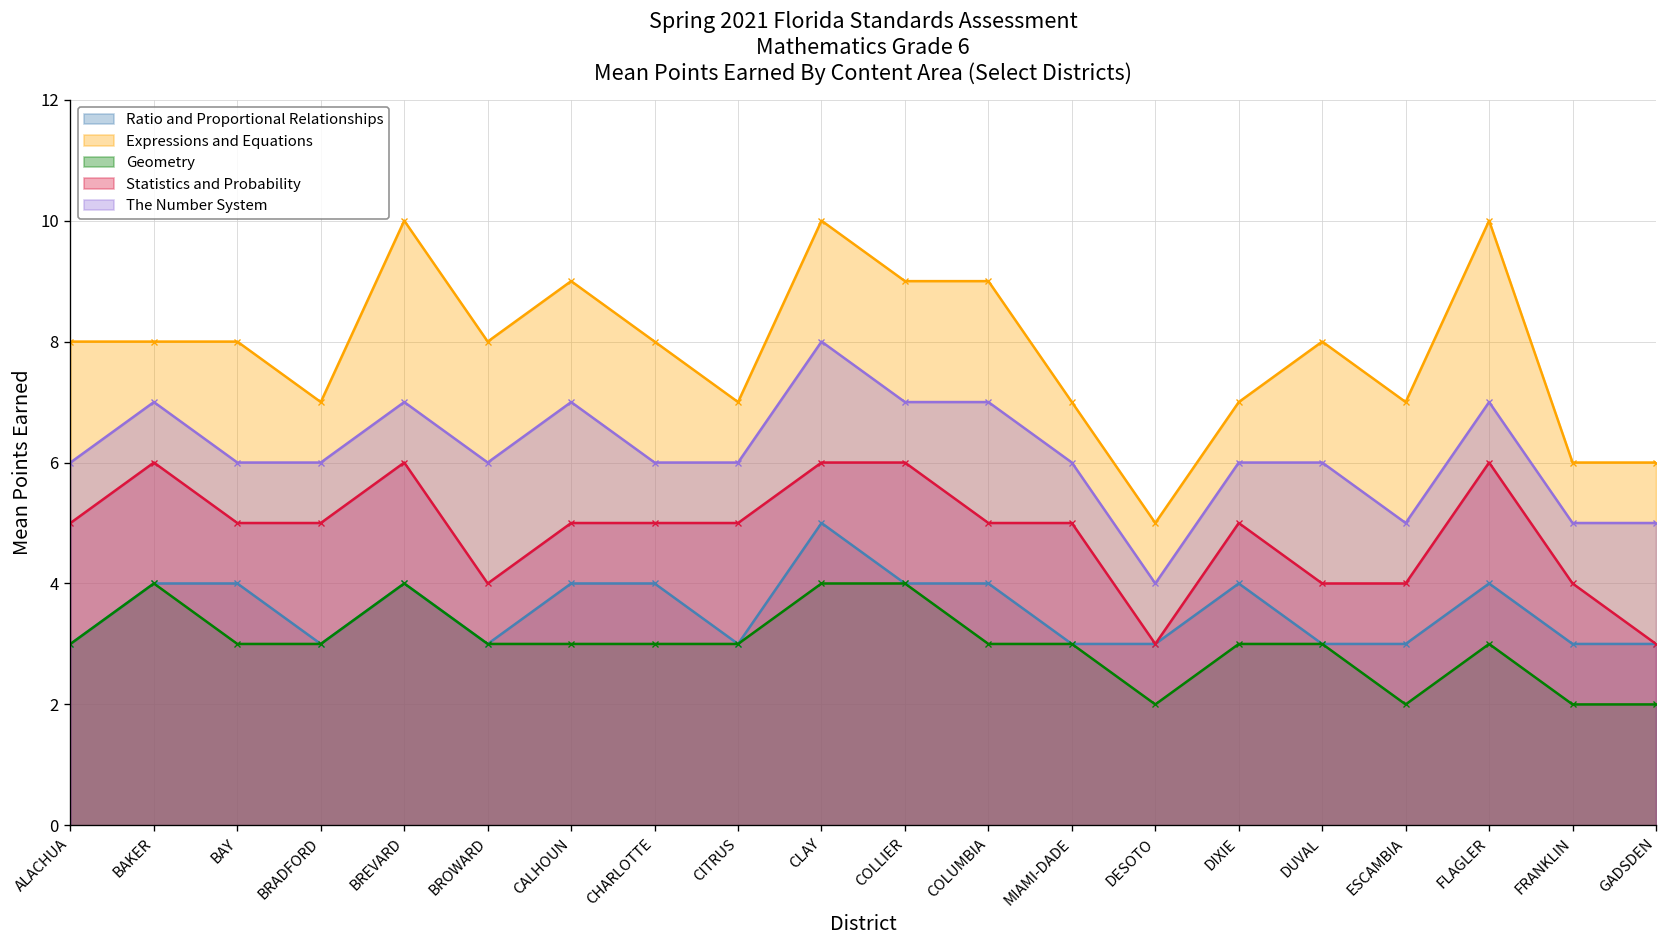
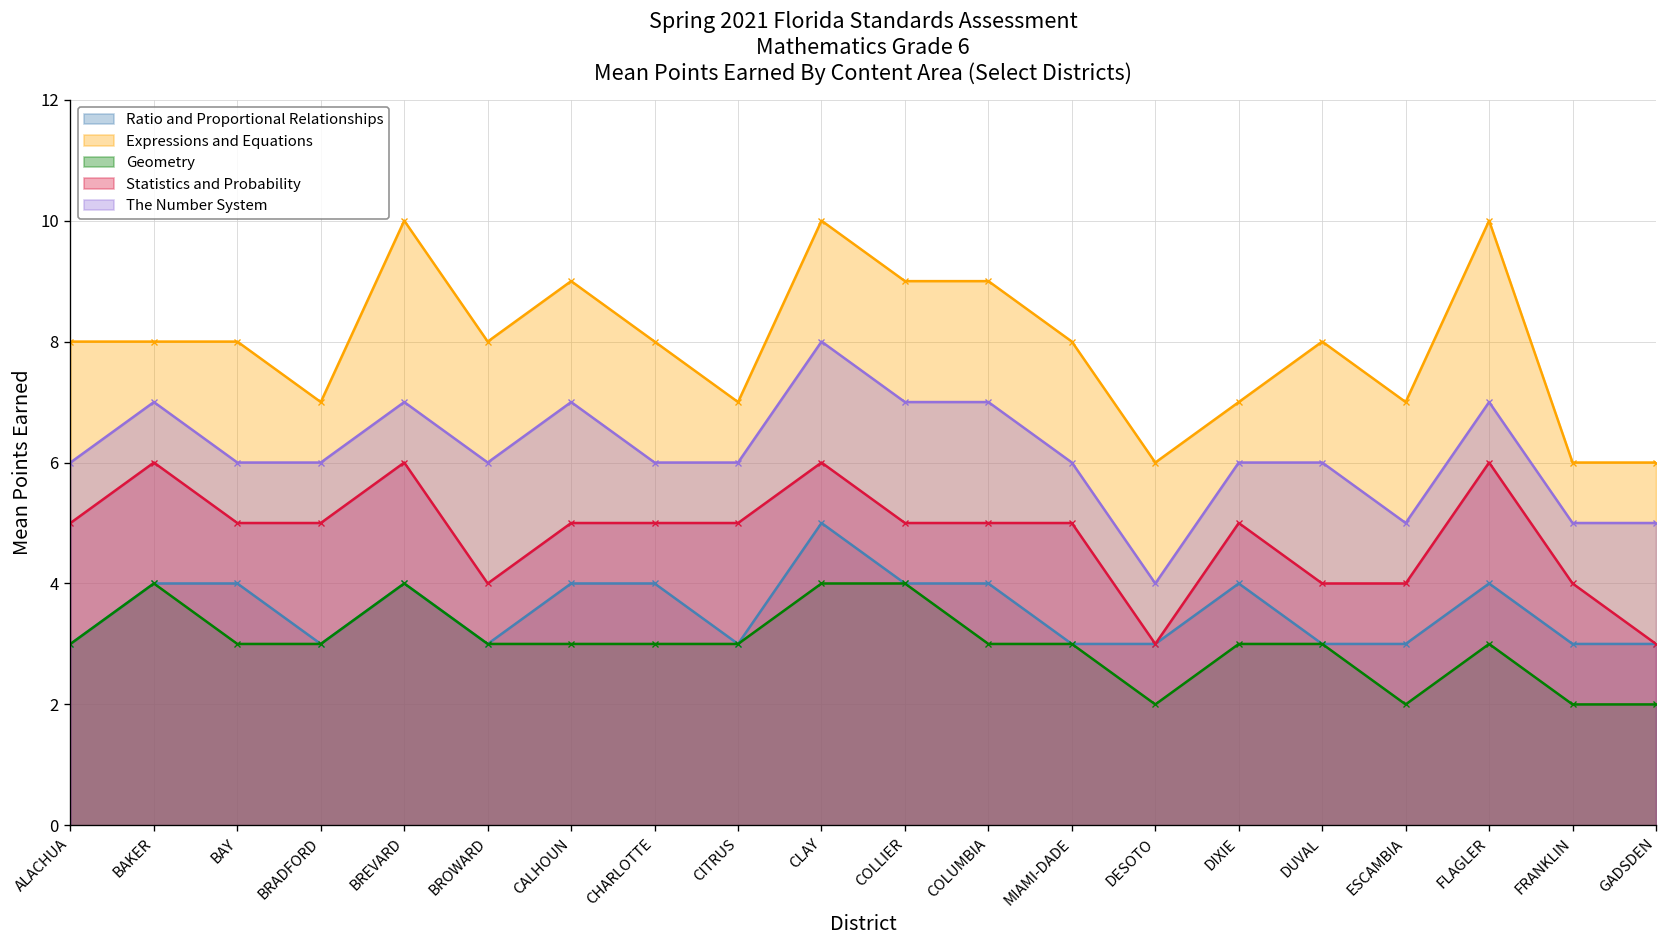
  {
    "Expressions and Equations": {
      "ALACHUA": 8,
      "BAKER": 8,
      "BAY": 8,
      "BRADFORD": 7,
      "BREVARD": 10,
      "BROWARD": 8,
      "CALHOUN": 9,
      "CHARLOTTE": 8,
      "CITRUS": 7,
      "CLAY": 10,
      "COLLIER": 9,
      "COLUMBIA": 9,
-     "MIAMI-DADE": 7,
-     "DESOTO": 5,
+     "MIAMI-DADE": 8,
+     "DESOTO": 6,
      "DIXIE": 7,
      "DUVAL": 8,
      "ESCAMBIA": 7,
      "FLAGLER": 10,
      "FRANKLIN": 6,
      "GADSDEN": 6
    },
    "Geometry": {
      "BAY": 3,
      "CALHOUN": 3,
      "CHARLOTTE": 3,
      "CLAY": 4,
      "COLUMBIA": 3,
      "DESOTO": 2,
      "DIXIE": 3,
      "ESCAMBIA": 2,
      "FLAGLER": 3,
      "FRANKLIN": 2,
      "GADSDEN": 2
    },
    "Statistics and Probability": {
      "ALACHUA": 5,
      "BAKER": 6,
      "BAY": 5,
      "BRADFORD": 5,
      "BREVARD": 6,
      "BROWARD": 4,
      "CALHOUN": 5,
      "CHARLOTTE": 5,
      "CITRUS": 5,
      "CLAY": 6,
-     "COLLIER": 6,
+     "COLLIER": 5,
      "COLUMBIA": 5,
      "MIAMI-DADE": 5,
      "DIXIE": 5,
      "DUVAL": 4,
      "ESCAMBIA": 4,
      "FLAGLER": 6,
      "FRANKLIN": 4
    }
  }
